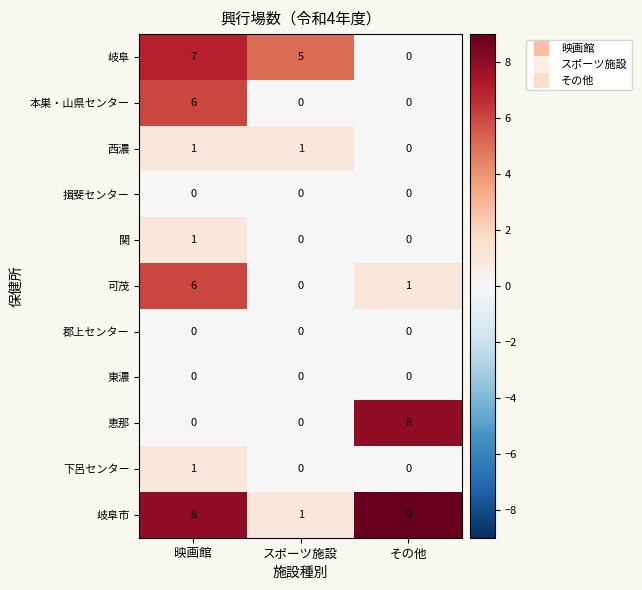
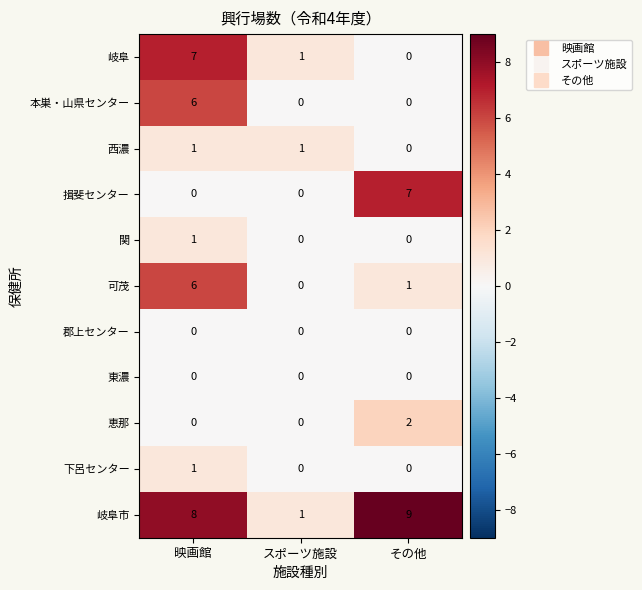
  {
    "岐阜": {
      "映画館": 7,
-     "スポーツ施設": 5,
+     "スポーツ施設": 1,
      "その他": 0
    },
    "本巣・山県センター": {
      "映画館": 6,
      "スポーツ施設": 0,
      "その他": 0
    },
    "西濃": {
      "映画館": 1,
      "スポーツ施設": 1,
      "その他": 0
    },
    "揖斐センター": {
      "映画館": 0,
      "スポーツ施設": 0,
-     "その他": 0
+     "その他": 7
    },
    "関": {
      "映画館": 1,
      "スポーツ施設": 0,
      "その他": 0
    },
    "可茂": {
      "映画館": 6,
      "スポーツ施設": 0,
      "その他": 1
    },
    "郡上センター": {
      "映画館": 0,
      "スポーツ施設": 0,
      "その他": 0
    },
    "東濃": {
      "映画館": 0,
      "スポーツ施設": 0,
      "その他": 0
    },
    "恵那": {
      "映画館": 0,
      "スポーツ施設": 0,
-     "その他": 8
+     "その他": 2
    },
    "下呂センター": {
      "映画館": 1,
      "スポーツ施設": 0,
      "その他": 0
    },
    "岐阜市": {
      "映画館": 8,
      "スポーツ施設": 1,
      "その他": 9
    }
  }
